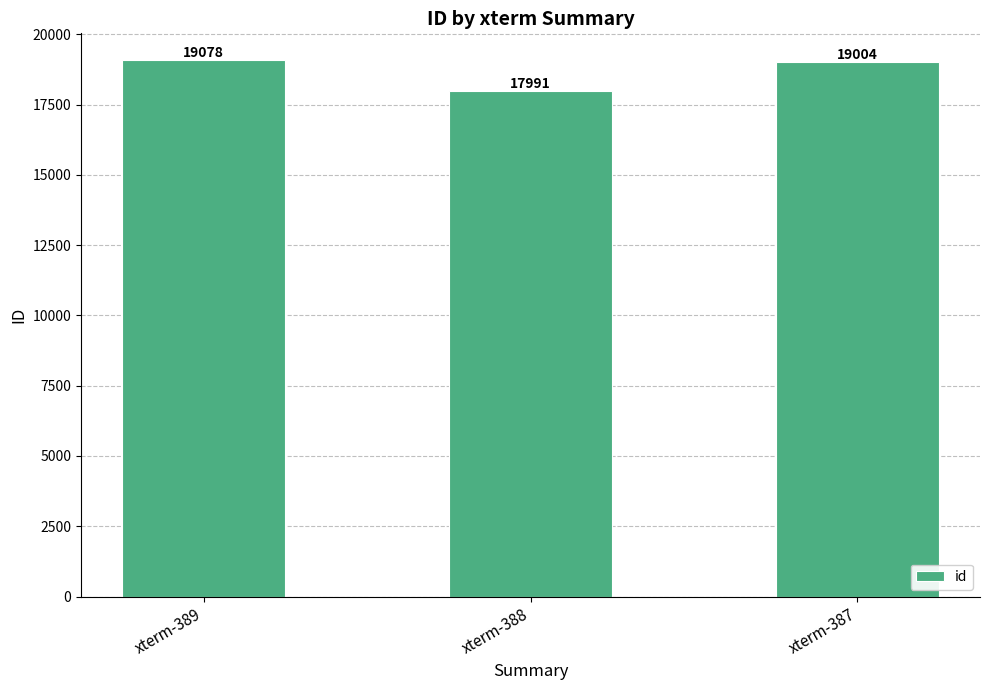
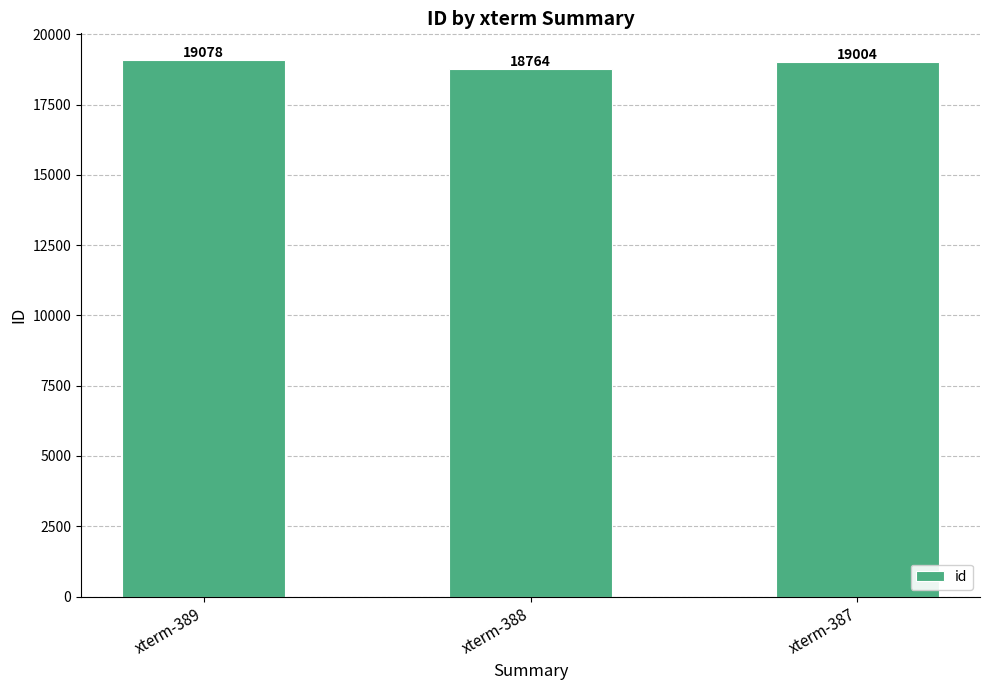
  {
    "xterm-389": 19078,
-   "xterm-388": 17991,
+   "xterm-388": 18764,
    "xterm-387": 19004
  }
